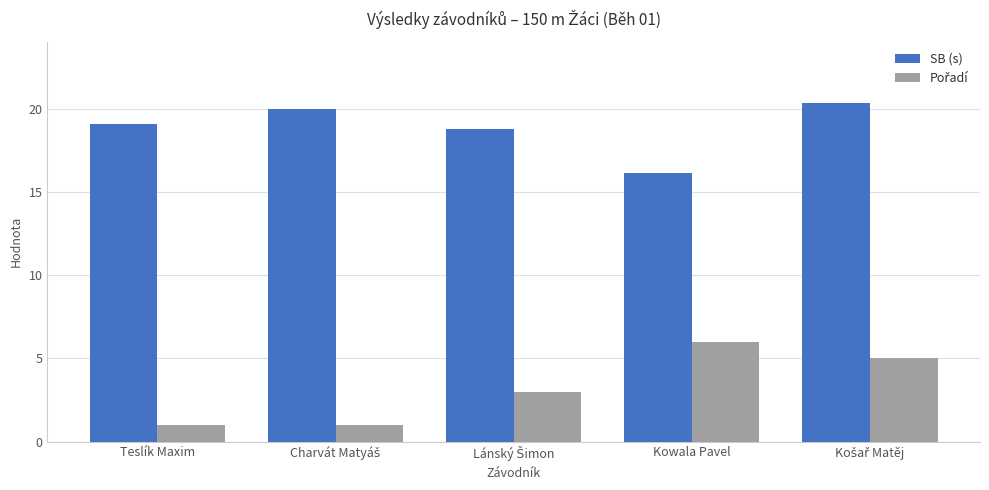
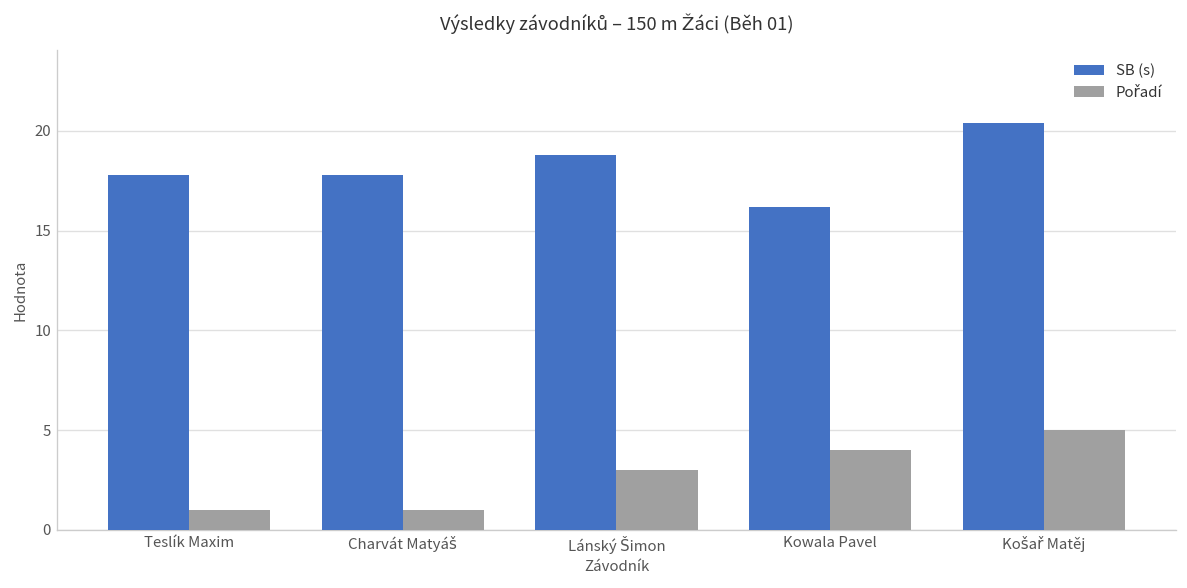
  {
    "SB (s)": {
-     "Teslík Maxim": 19.1,
-     "Charvát Matyáš": 20.0,
+     "Teslík Maxim": 17.8,
+     "Charvát Matyáš": 17.8,
      "Lánský Šimon": 18.8,
      "Kowala Pavel": 16.2,
      "Košař Matěj": 20.4
    },
    "Pořadí": {
      "Teslík Maxim": 1,
      "Charvát Matyáš": 1,
      "Lánský Šimon": 3,
-     "Kowala Pavel": 6,
+     "Kowala Pavel": 4,
      "Košař Matěj": 5
    }
  }
